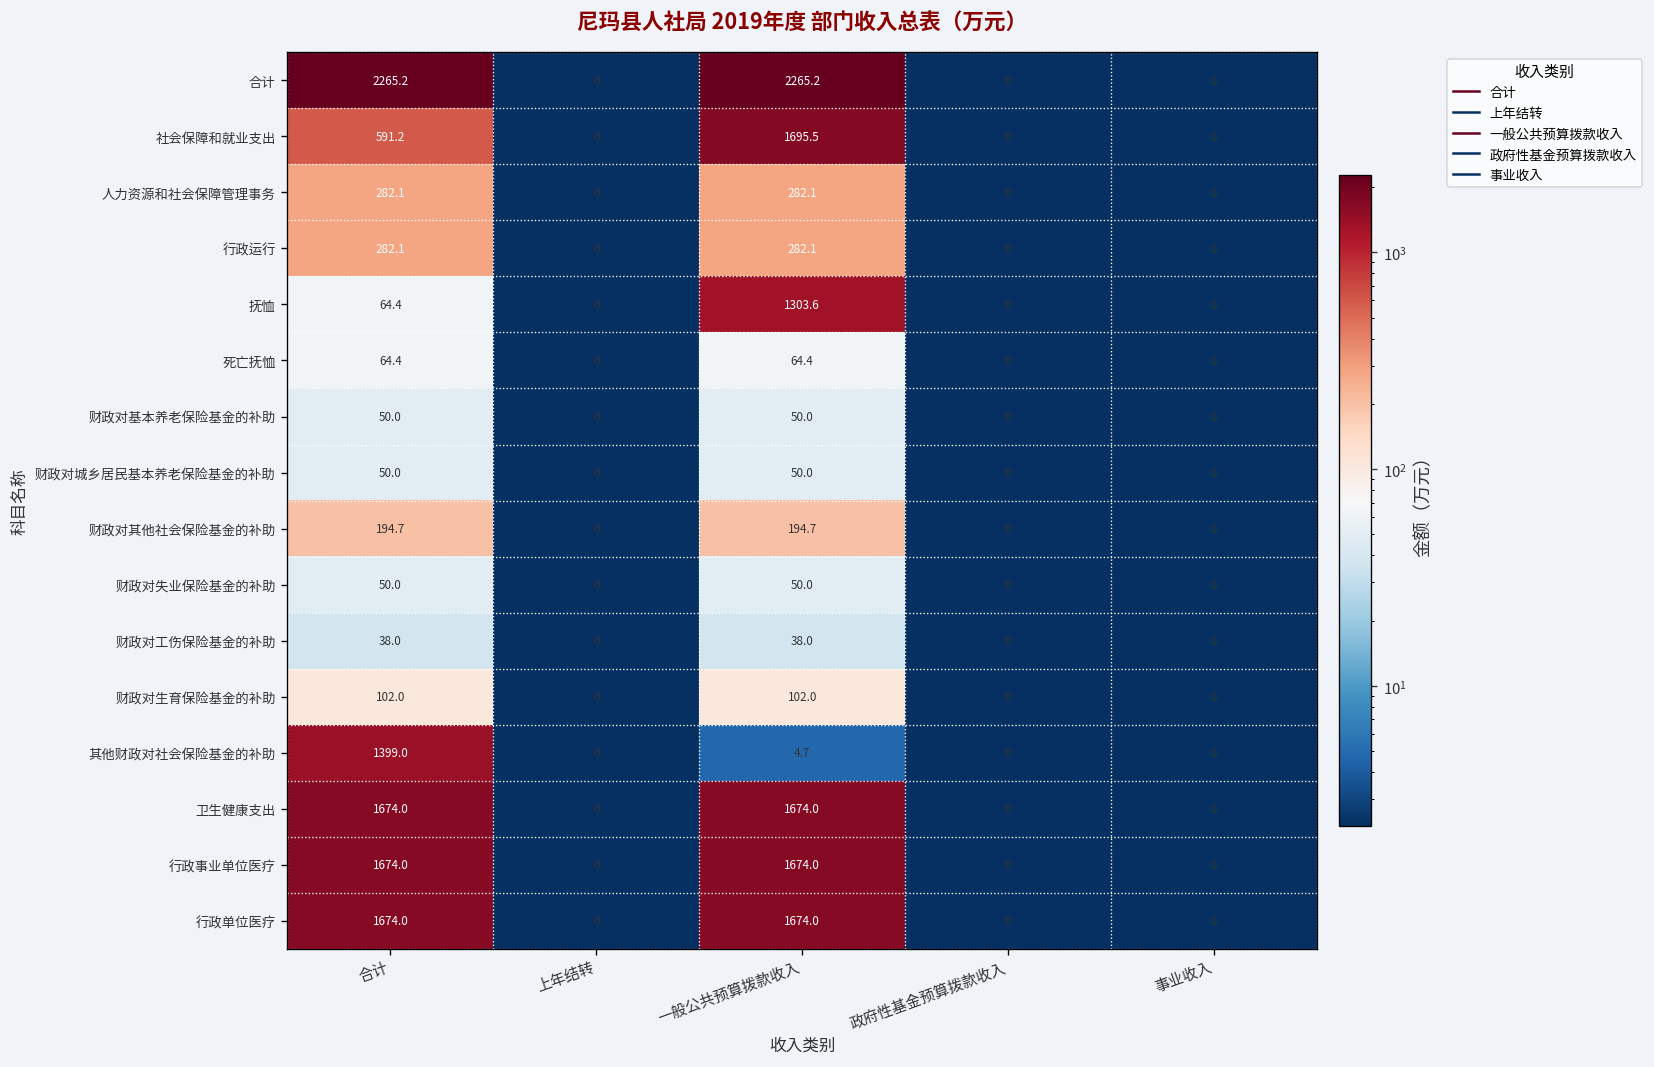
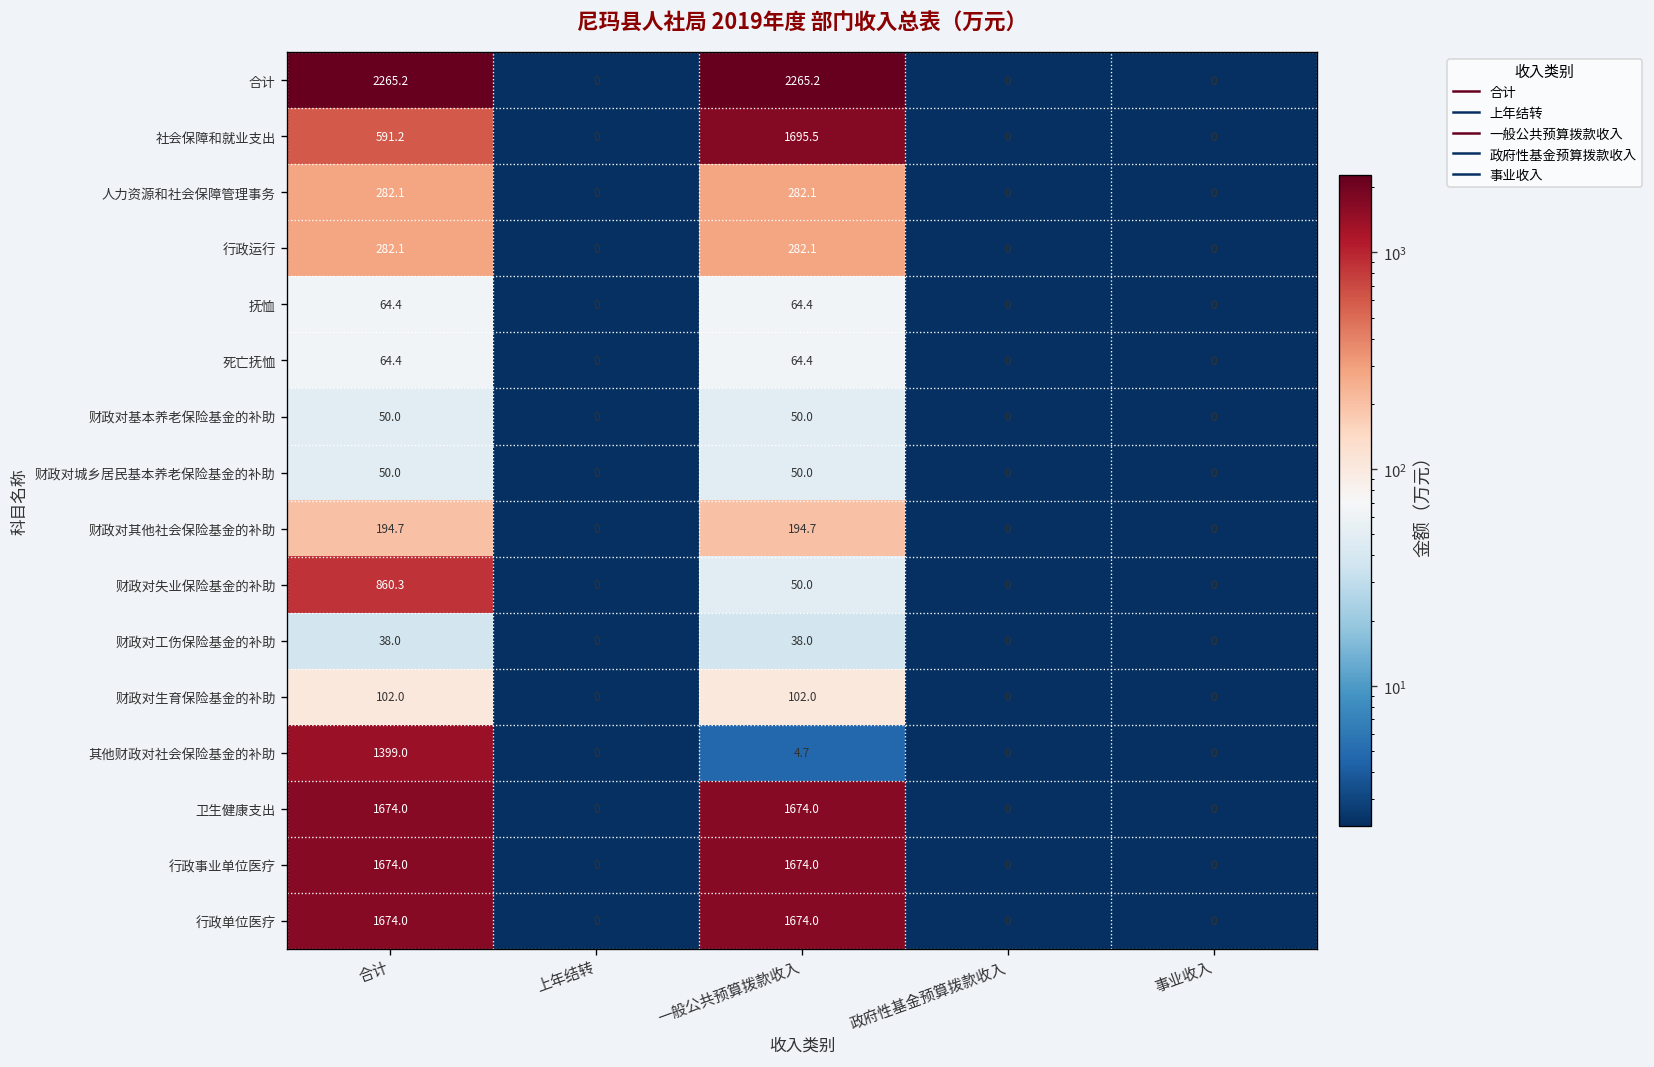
  {
    "合计": {
      "合计": 2265.2,
      "一般公共预算拨款收入": 2265.2
    },
    "社会保障和就业支出": {
      "合计": 591.2,
      "一般公共预算拨款收入": 1695.5
    },
    "人力资源和社会保障管理事务": {
      "合计": 282.1,
      "一般公共预算拨款收入": 282.1
    },
    "行政运行": {
      "合计": 282.1,
      "一般公共预算拨款收入": 282.1
    },
    "抚恤": {
      "合计": 64.4,
-     "一般公共预算拨款收入": 1303.6
+     "一般公共预算拨款收入": 64.4
    },
    "死亡抚恤": {
      "合计": 64.4,
      "一般公共预算拨款收入": 64.4
    },
    "财政对基本养老保险基金的补助": {
      "合计": 50.0,
      "一般公共预算拨款收入": 50.0
    },
    "财政对城乡居民基本养老保险基金的补助": {
      "合计": 50.0,
      "一般公共预算拨款收入": 50.0
    },
    "财政对其他社会保险基金的补助": {
      "合计": 194.7,
      "一般公共预算拨款收入": 194.7
    },
    "财政对失业保险基金的补助": {
-     "合计": 50.0,
+     "合计": 860.3,
      "一般公共预算拨款收入": 50.0
    },
    "财政对工伤保险基金的补助": {
      "合计": 38.0,
      "一般公共预算拨款收入": 38.0
    },
    "财政对生育保险基金的补助": {
      "合计": 102.0,
      "一般公共预算拨款收入": 102.0
    },
    "其他财政对社会保险基金的补助": {
      "合计": 1399.0,
      "一般公共预算拨款收入": 4.7
    },
    "卫生健康支出": {
      "合计": 1674.0,
      "一般公共预算拨款收入": 1674.0
    },
    "行政事业单位医疗": {
      "合计": 1674.0,
      "一般公共预算拨款收入": 1674.0
    },
    "行政单位医疗": {
      "合计": 1674.0,
      "一般公共预算拨款收入": 1674.0
    }
  }
